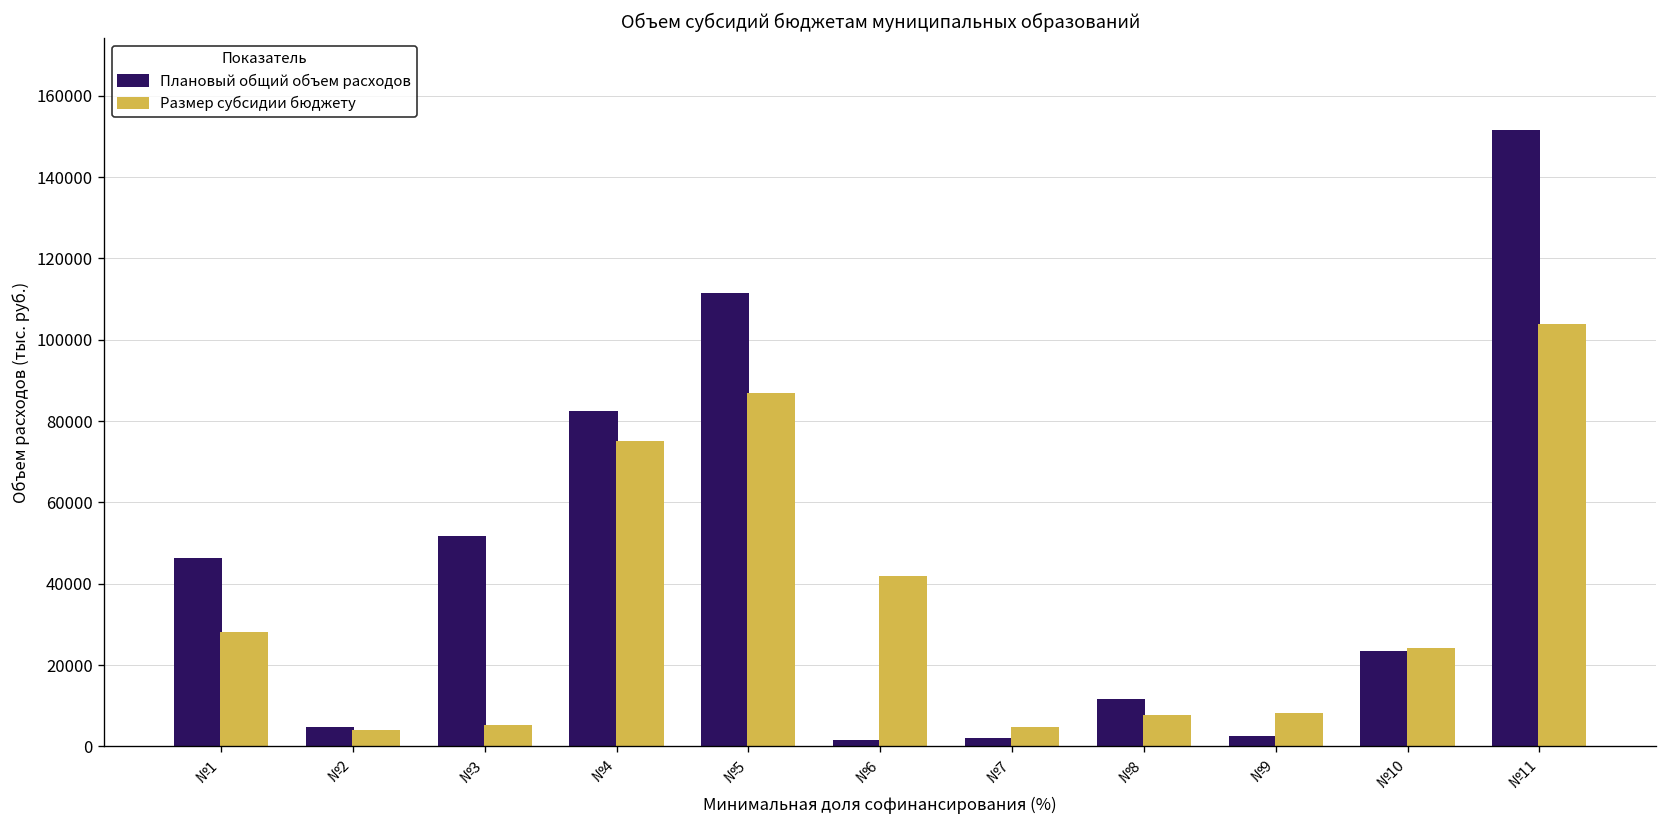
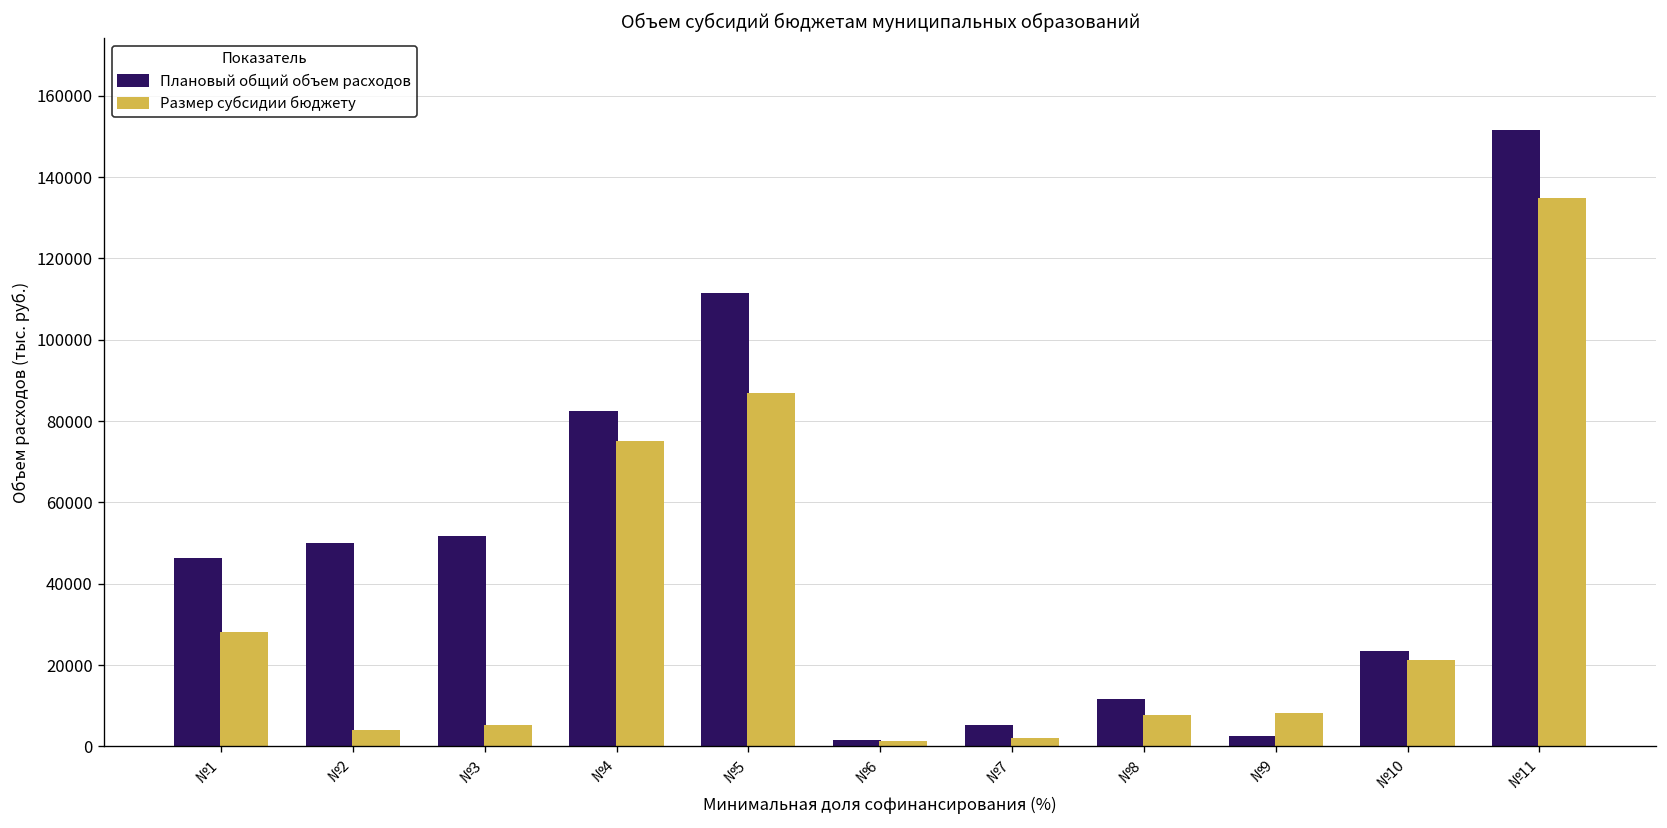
  {
    "Плановый общий объем расходов": {
      "№1": 46000,
-     "№2": 4000,
+     "№2": 50000,
      "№3": 52000,
      "№4": 82000,
      "№5": 111000,
      "№6": 1000,
-     "№7": 2000,
+     "№7": 5000,
      "№8": 11000,
      "№9": 2000,
      "№10": 23000,
      "№11": 151000
    },
    "Размер субсидии бюджету": {
      "№1": 28000,
      "№2": 4000,
      "№3": 5000,
      "№4": 75000,
      "№5": 87000,
-     "№6": 42000,
-     "№7": 5000,
+     "№6": 1000,
+     "№7": 2000,
      "№8": 7000,
      "№9": 8000,
-     "№10": 24000,
-     "№11": 104000
+     "№10": 21000,
+     "№11": 135000
    }
  }
